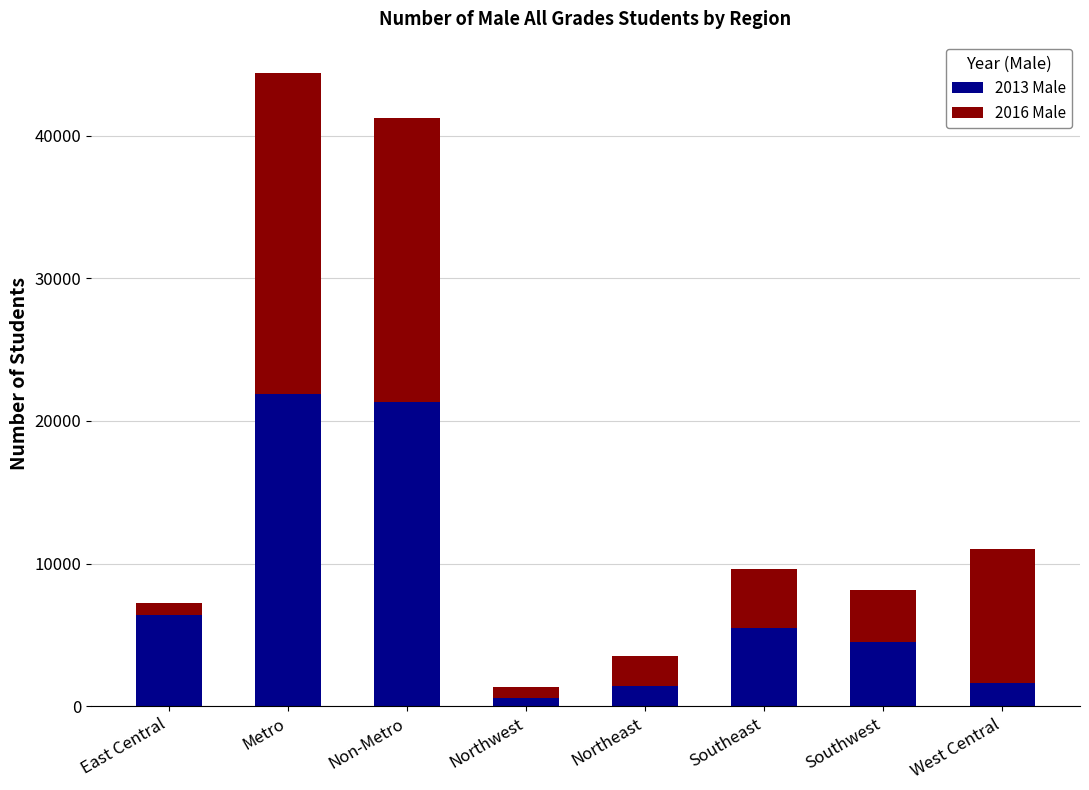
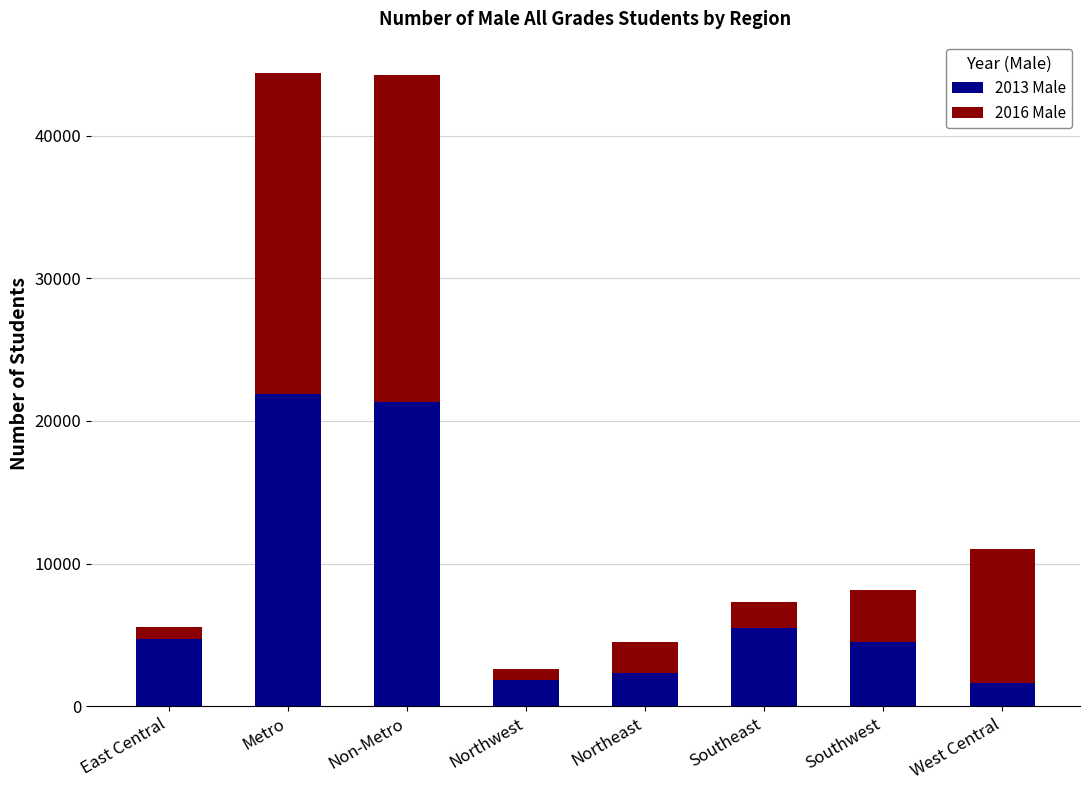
  {
    "2013 Male": {
-     "East Central": 6400,
+     "East Central": 4700,
      "Metro": 21900,
      "Non-Metro": 21400,
-     "Northwest": 600,
-     "Northeast": 1400,
+     "Northwest": 1900,
+     "Northeast": 2300,
      "Southeast": 5500,
      "Southwest": 4500,
      "West Central": 1600
    },
    "2016 Male": {
      "East Central": 800,
      "Metro": 22500,
-     "Non-Metro": 19900,
+     "Non-Metro": 22900,
      "Northwest": 700,
      "Northeast": 2200,
-     "Southeast": 4100,
+     "Southeast": 1800,
      "Southwest": 3700,
      "West Central": 9400
    }
  }
